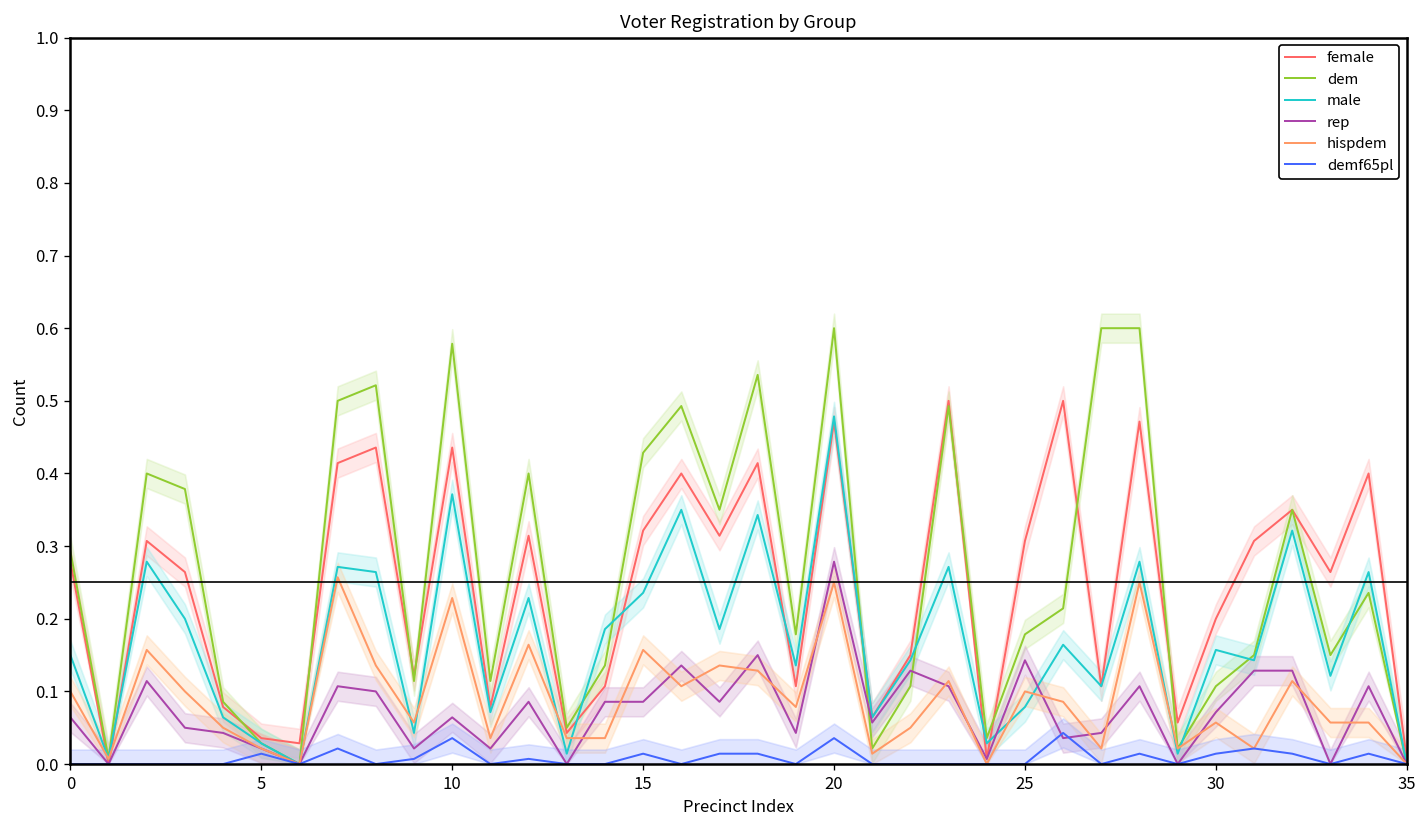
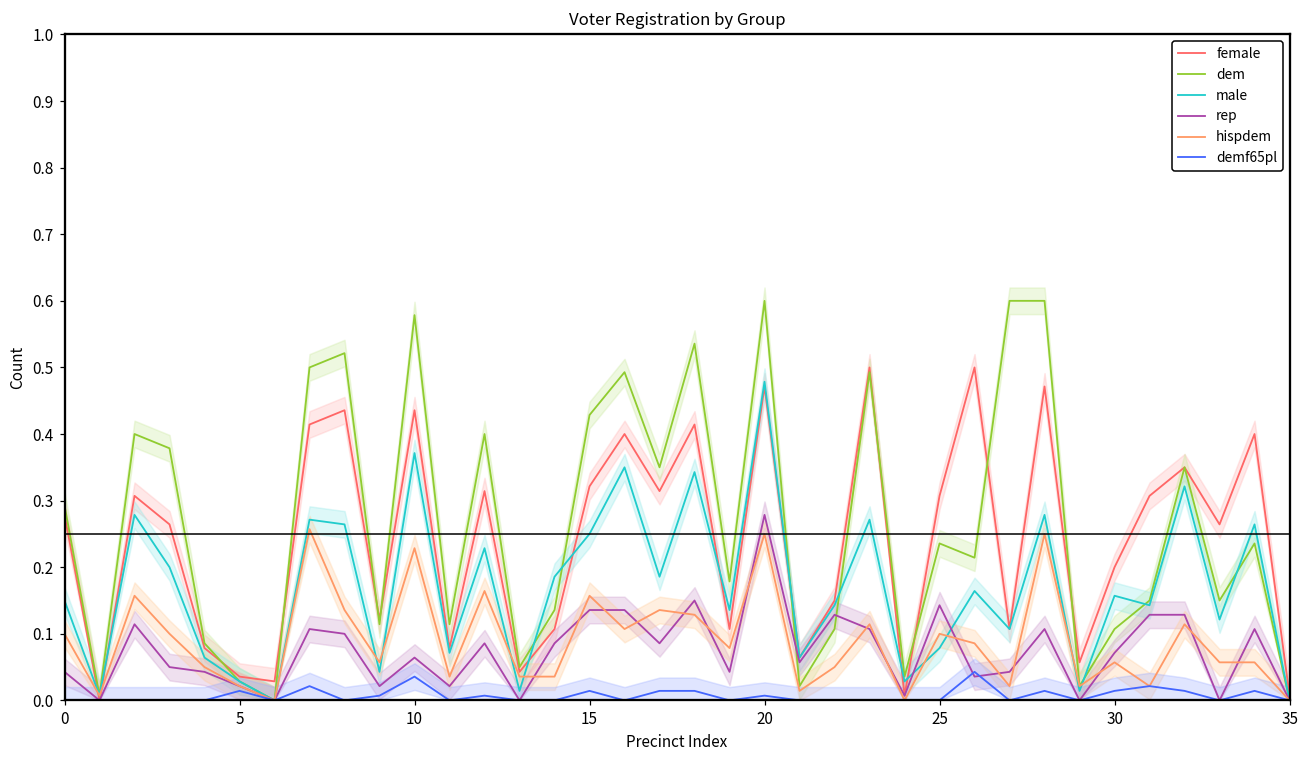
  {
    "dem": {
      "0": 0.29,
      "10": 0.58,
      "15": 0.43,
      "20": 0.60,
-     "25": 0.18,
+     "25": 0.24,
      "30": 0.11
    },
    "male": {
      "0": 0.15,
      "10": 0.37,
-     "15": 0.24,
+     "15": 0.25,
      "20": 0.48,
      "25": 0.08,
      "30": 0.16
    },
    "rep": {
-     "0": 0.06,
+     "0": 0.04,
      "10": 0.06,
-     "15": 0.09,
+     "15": 0.14,
      "20": 0.28,
      "25": 0.14,
      "30": 0.07
    },
    "demf65pl": {
      "0": 0.00,
      "5": 0.01,
      "10": 0.04,
      "15": 0.01,
-     "20": 0.04,
+     "20": 0.01,
      "25": 0.00,
      "30": 0.01
    }
  }
